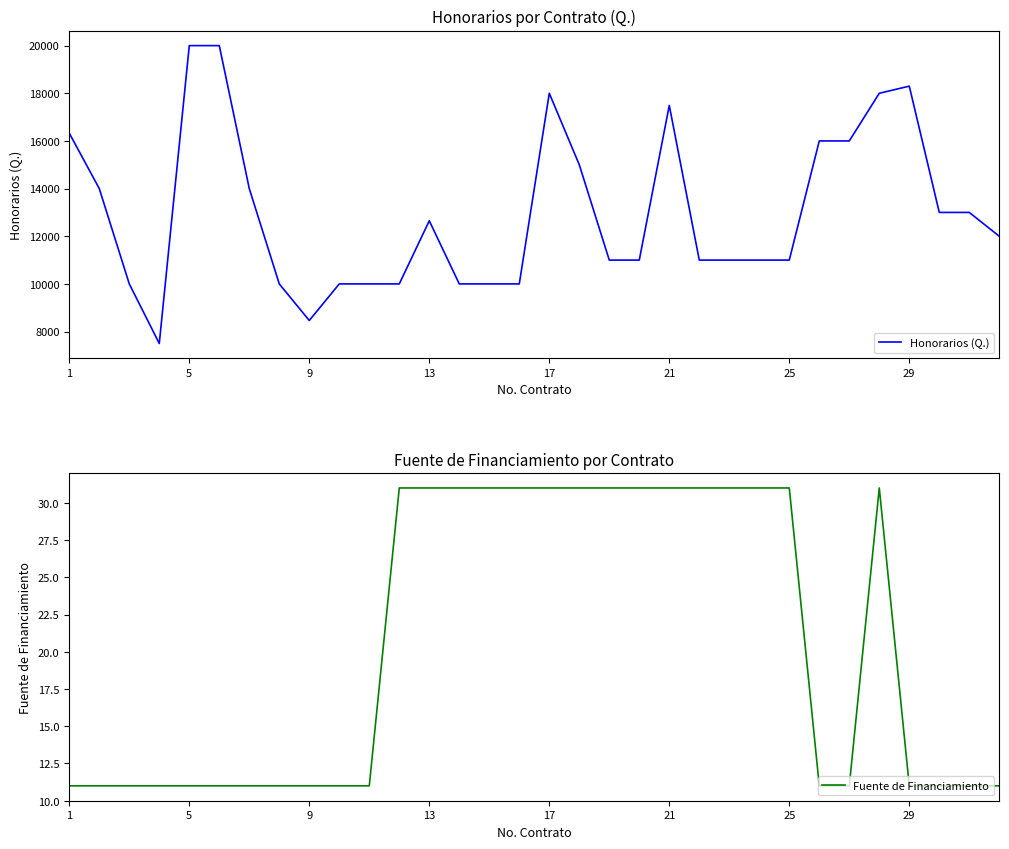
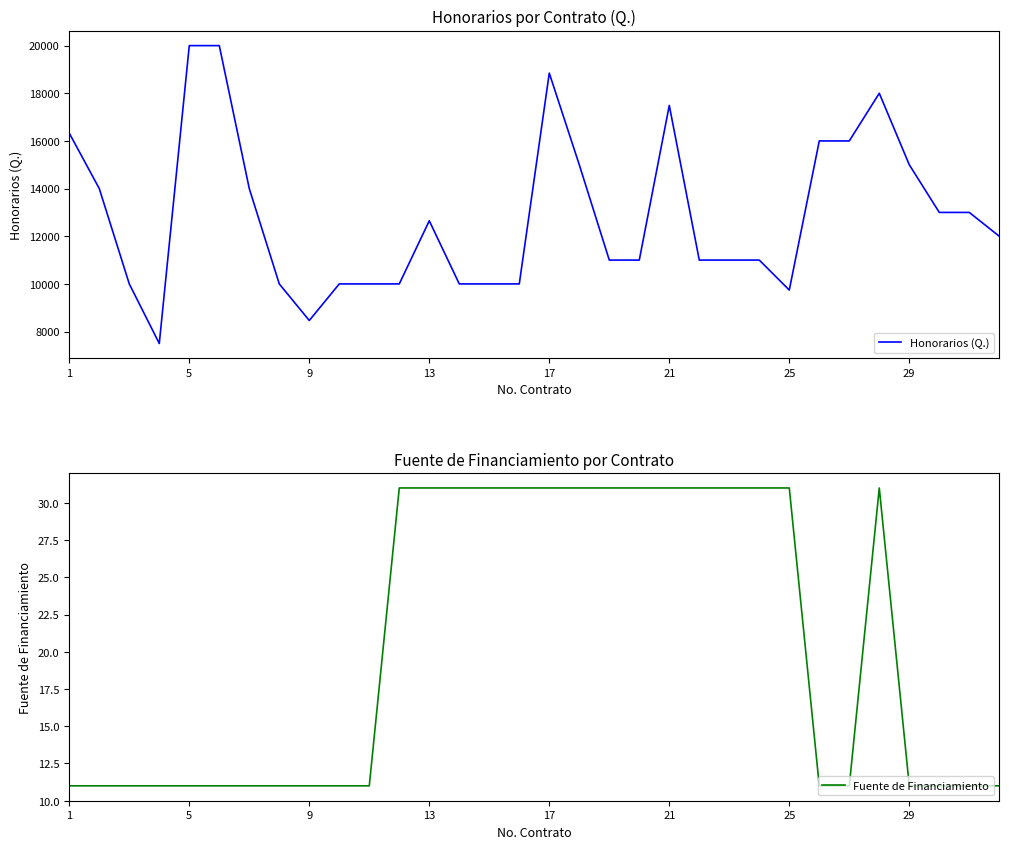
  {
    "Honorarios por Contrato (Q.)": {
      "1": 16300,
      "5": 20000,
      "9": 8500,
      "13": 12600,
-     "17": 18000,
+     "17": 18800,
      "21": 17500,
-     "25": 11000,
-     "29": 18300
+     "25": 9700,
+     "29": 15000
    },
    "Fuente de Financiamiento por Contrato": {
      "1": 11.0,
      "5": 11.0,
      "9": 11.0,
      "13": 31.0,
      "17": 31.0,
      "21": 31.0,
      "25": 31.0
    }
  }
